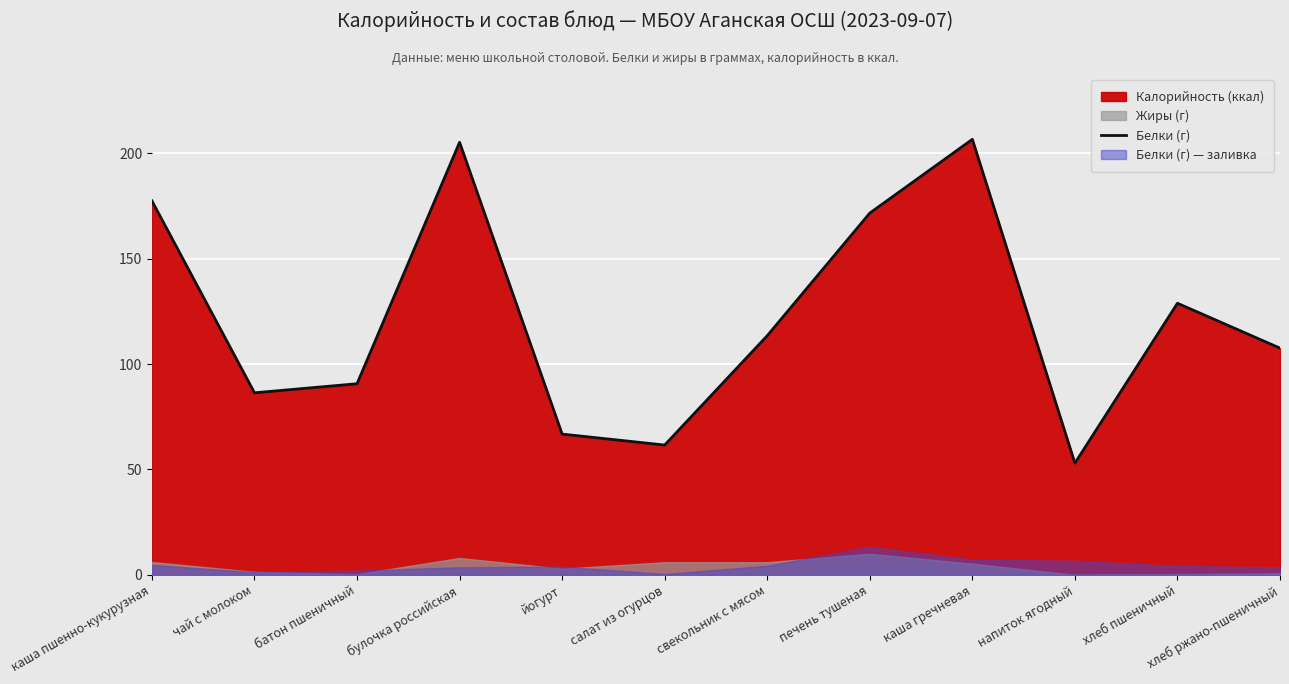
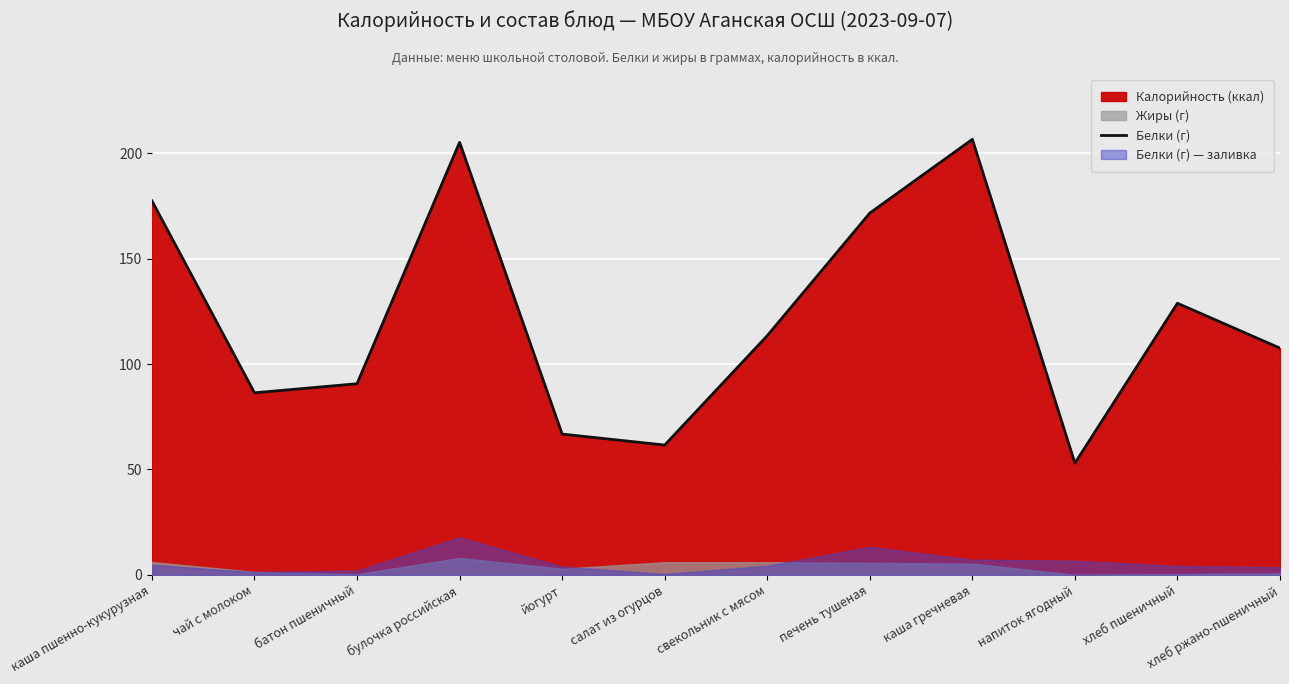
  {
    "Калорийность (ккал)": {
      "каша пшенно-кукурузная": 178,
      "чай с молоком": 86,
      "батон пшеничный": 91,
      "булочка российская": 205,
      "йогурт": 67,
      "салат из огурцов": 62,
      "свекольник с мясом": 114,
      "печень тушеная": 172,
      "каша гречневая": 207,
      "напиток ягодный": 53,
      "хлеб пшеничный": 129,
      "хлеб ржано-пшеничный": 108
    },
    "Жиры (г)": {
      "каша пшенно-кукурузная": 6,
      "булочка российская": 8,
      "салат из огурцов": 6,
      "свекольник с мясом": 6,
-     "печень тушеная": 10,
+     "печень тушеная": 6,
      "каша гречневая": 5,
      "напиток ягодный": 0
    },
    "Белки (г) — заливка": {
      "каша пшенно-кукурузная": 5,
      "батон пшеничный": 2,
-     "булочка российская": 4,
+     "булочка российская": 18,
      "свекольник с мясом": 4,
      "печень тушеная": 13,
      "каша гречневая": 7,
      "напиток ягодный": 7,
      "хлеб пшеничный": 4,
      "хлеб ржано-пшеничный": 4
    }
  }
